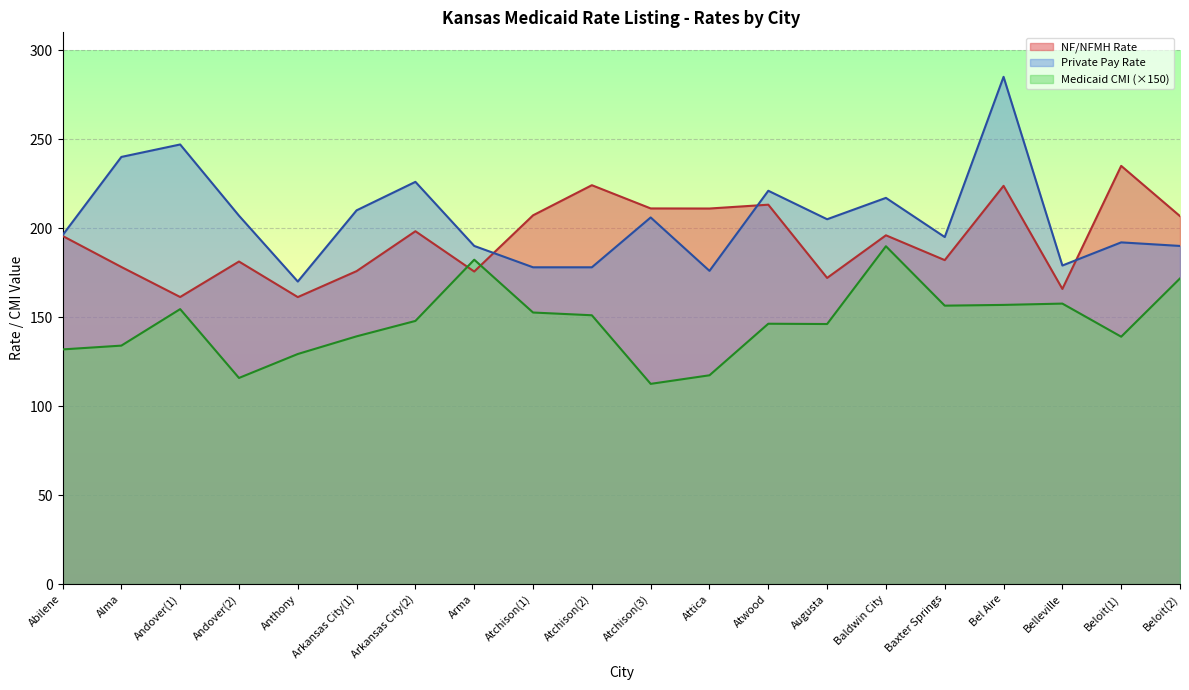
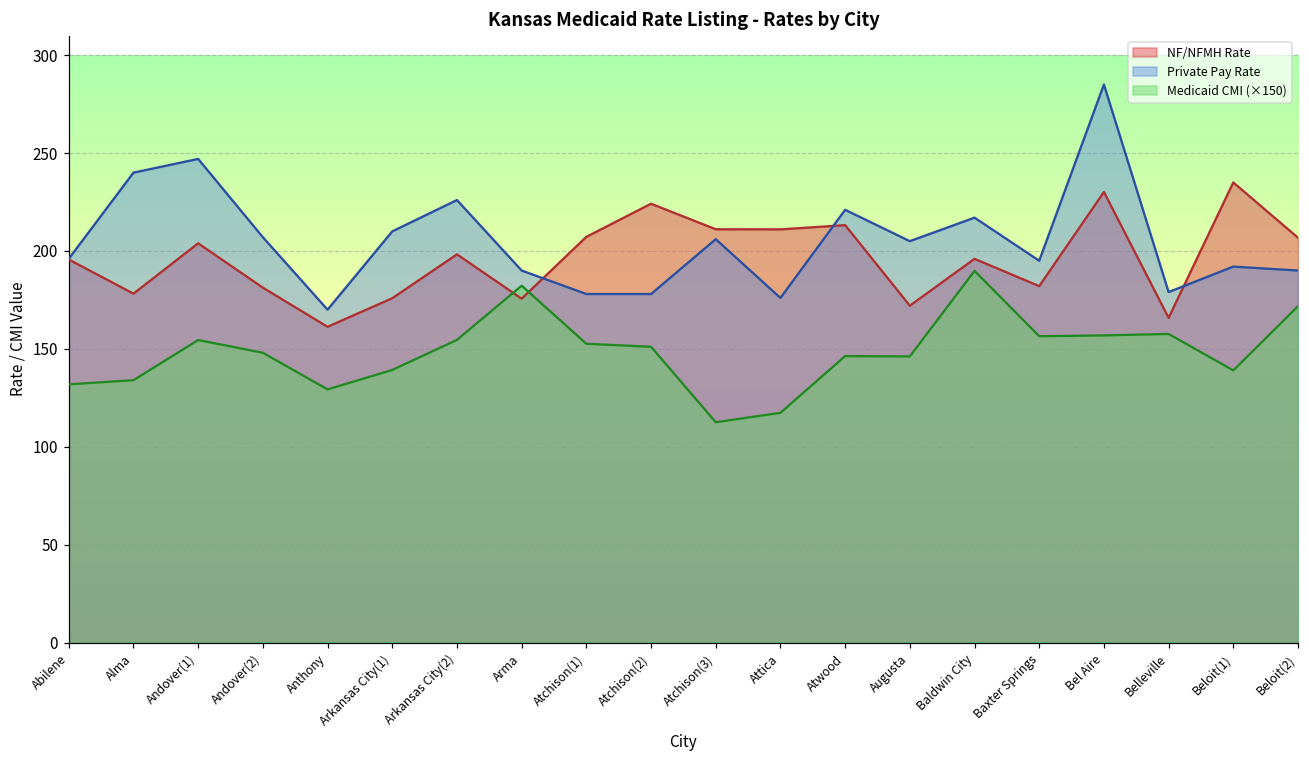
  {
    "NF/NFMH Rate": {
      "Alma": 178,
-     "Andover(1)": 161,
+     "Andover(1)": 204,
      "Andover(2)": 181,
      "Anthony": 161,
      "Arkansas City(1)": 176,
      "Arkansas City(2)": 198,
      "Arma": 176,
      "Atchison(1)": 207,
      "Atchison(2)": 224,
      "Atchison(3)": 211,
      "Attica": 211,
      "Atwood": 213,
      "Augusta": 172,
      "Baldwin City": 196,
      "Baxter Springs": 182,
-     "Bel Aire": 224,
+     "Bel Aire": 230,
      "Belleville": 166,
      "Beloit(1)": 235,
      "Beloit(2)": 207
    },
    "Private Pay Rate": {
      "Alma": 240,
      "Andover(1)": 247,
      "Andover(2)": 207,
      "Anthony": 170,
      "Arkansas City(1)": 210,
      "Arkansas City(2)": 226,
      "Arma": 190,
      "Atchison(1)": 178,
      "Atchison(2)": 178,
      "Atchison(3)": 206,
      "Attica": 176,
      "Atwood": 221,
      "Augusta": 205,
      "Baldwin City": 217,
      "Baxter Springs": 195,
      "Bel Aire": 285,
      "Belleville": 179,
      "Beloit(1)": 192,
      "Beloit(2)": 190
    },
    "Medicaid CMI (×150)": {
      "Abilene": 132,
      "Alma": 134,
      "Andover(1)": 155,
-     "Andover(2)": 116,
+     "Andover(2)": 148,
      "Anthony": 129,
      "Arkansas City(1)": 139,
-     "Arkansas City(2)": 148,
+     "Arkansas City(2)": 155,
      "Arma": 182,
      "Atchison(1)": 153,
      "Atchison(2)": 151,
      "Atchison(3)": 113,
      "Attica": 117,
      "Atwood": 146,
      "Augusta": 146,
      "Baldwin City": 190,
      "Baxter Springs": 156,
      "Bel Aire": 157,
      "Belleville": 158,
      "Beloit(1)": 139,
      "Beloit(2)": 172
    }
  }
